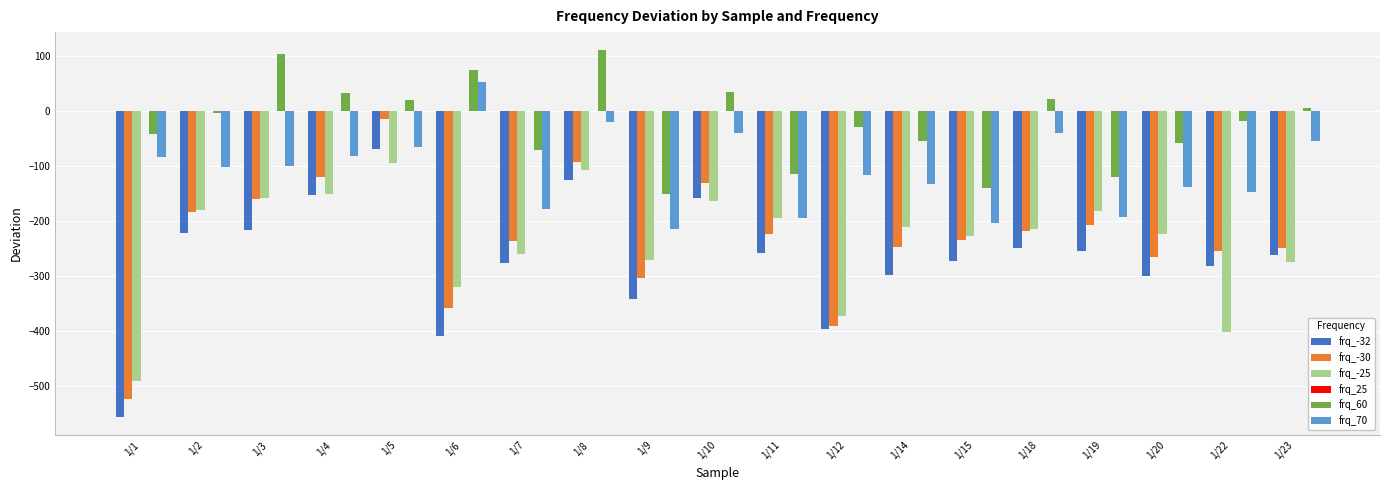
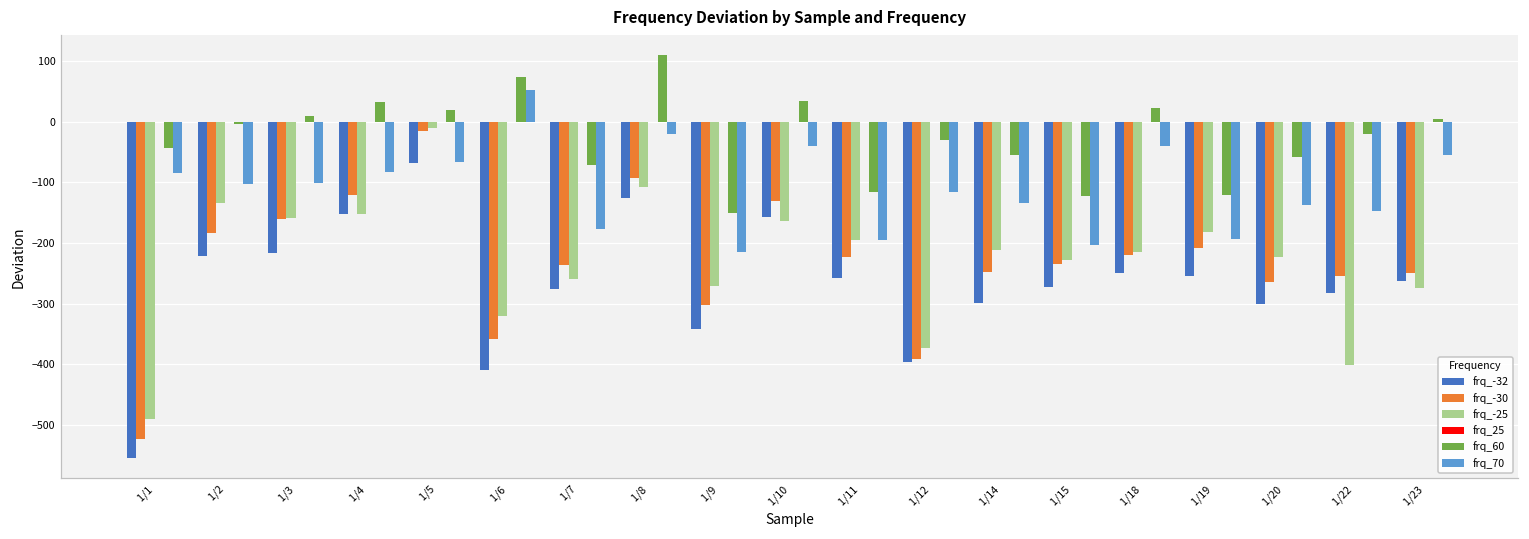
  {
    "frq_-30": {
      "1/1": -520,
      "1/2": -180,
      "1/3": -160,
      "1/4": -120,
      "1/5": -10,
      "1/6": -360,
      "1/7": -240,
      "1/8": -90,
      "1/9": -300,
      "1/10": -130,
      "1/11": -220,
      "1/12": -390,
      "1/14": -250,
      "1/15": -230,
      "1/18": -220,
      "1/19": -210,
      "1/20": -260,
      "1/22": -250,
      "1/23": -250
    },
    "frq_-25": {
      "1/1": -490,
-     "1/2": -180,
+     "1/2": -130,
      "1/3": -160,
      "1/4": -150,
-     "1/5": -90,
+     "1/5": -10,
      "1/6": -320,
      "1/7": -260,
      "1/8": -110,
      "1/9": -270,
      "1/10": -160,
      "1/11": -200,
      "1/12": -370,
      "1/14": -210,
      "1/15": -230,
      "1/18": -210,
      "1/19": -180,
      "1/20": -220,
      "1/22": -400,
      "1/23": -270
    },
    "frq_25": {
      "1/1": 0,
      "1/2": 0,
      "1/3": 0,
      "1/4": 0,
      "1/5": 0,
      "1/6": 0,
      "1/7": 0,
      "1/8": 0,
      "1/9": 0,
      "1/10": 0,
      "1/11": 0,
      "1/12": 0,
      "1/14": 0,
      "1/15": 0,
      "1/18": 0,
      "1/19": 0,
      "1/20": 0,
      "1/22": 0,
      "1/23": 0
    },
    "frq_60": {
      "1/1": -40,
-     "1/3": 100,
+     "1/3": 10,
      "1/4": 30,
      "1/5": 20,
      "1/6": 70,
      "1/7": -70,
      "1/8": 110,
      "1/9": -150,
      "1/10": 30,
      "1/11": -110,
      "1/12": -30,
      "1/14": -50,
-     "1/15": -140,
+     "1/15": -120,
      "1/18": 20,
      "1/19": -120,
      "1/20": -60,
      "1/22": -20,
      "1/23": 10
    }
  }
